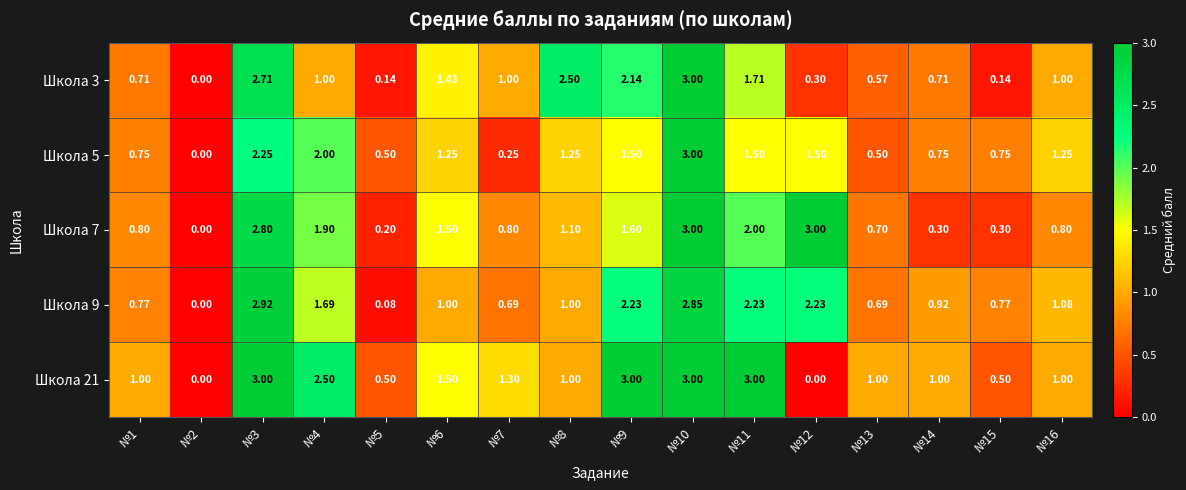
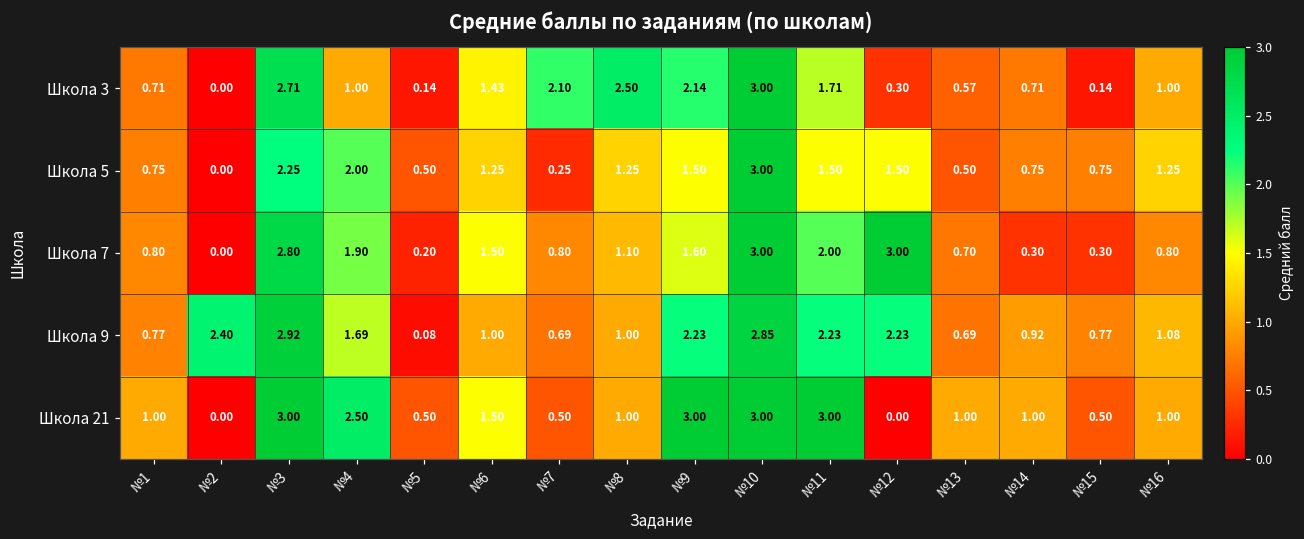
  {
    "Школа 3": {
      "№1": 0.71,
      "№2": 0.00,
      "№3": 2.71,
      "№4": 1.00,
      "№5": 0.14,
      "№6": 1.43,
-     "№7": 1.00,
+     "№7": 2.10,
      "№8": 2.50,
      "№9": 2.14,
      "№10": 3.00,
      "№11": 1.71,
      "№12": 0.30,
      "№13": 0.57,
      "№14": 0.71,
      "№15": 0.14,
      "№16": 1.00
    },
    "Школа 5": {
      "№1": 0.75,
      "№2": 0.00,
      "№3": 2.25,
      "№4": 2.00,
      "№5": 0.50,
      "№6": 1.25,
      "№7": 0.25,
      "№8": 1.25,
      "№9": 1.50,
      "№10": 3.00,
      "№11": 1.50,
      "№12": 1.50,
      "№13": 0.50,
      "№14": 0.75,
      "№15": 0.75,
      "№16": 1.25
    },
    "Школа 7": {
      "№1": 0.80,
      "№2": 0.00,
      "№3": 2.80,
      "№4": 1.90,
      "№5": 0.20,
      "№6": 1.50,
      "№7": 0.80,
      "№8": 1.10,
      "№9": 1.60,
      "№10": 3.00,
      "№11": 2.00,
      "№12": 3.00,
      "№13": 0.70,
      "№14": 0.30,
      "№15": 0.30,
      "№16": 0.80
    },
    "Школа 9": {
      "№1": 0.77,
-     "№2": 0.00,
+     "№2": 2.40,
      "№3": 2.92,
      "№4": 1.69,
      "№5": 0.08,
      "№6": 1.00,
      "№7": 0.69,
      "№8": 1.00,
      "№9": 2.23,
      "№10": 2.85,
      "№11": 2.23,
      "№12": 2.23,
      "№13": 0.69,
      "№14": 0.92,
      "№15": 0.77,
      "№16": 1.08
    },
    "Школа 21": {
      "№1": 1.00,
      "№2": 0.00,
      "№3": 3.00,
      "№4": 2.50,
      "№5": 0.50,
      "№6": 1.50,
-     "№7": 1.30,
+     "№7": 0.50,
      "№8": 1.00,
      "№9": 3.00,
      "№10": 3.00,
      "№11": 3.00,
      "№12": 0.00,
      "№13": 1.00,
      "№14": 1.00,
      "№15": 0.50,
      "№16": 1.00
    }
  }
